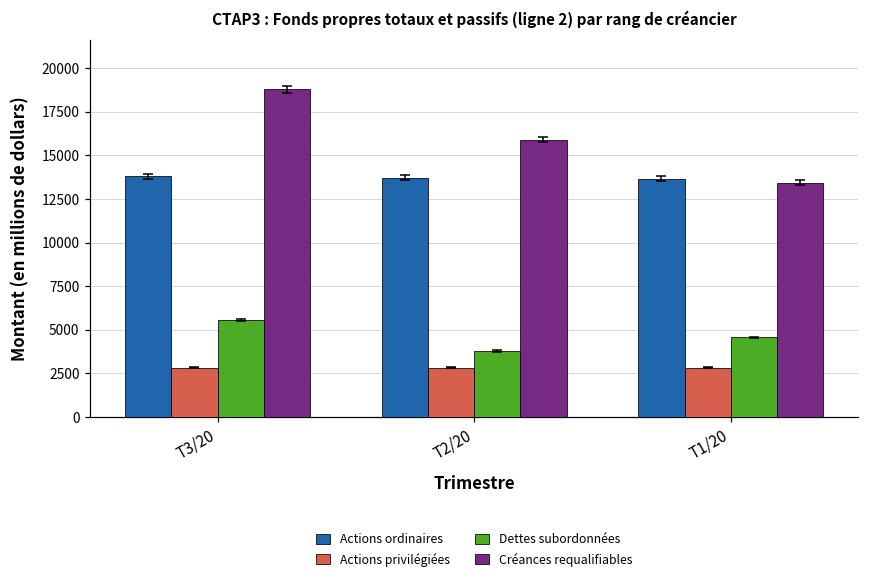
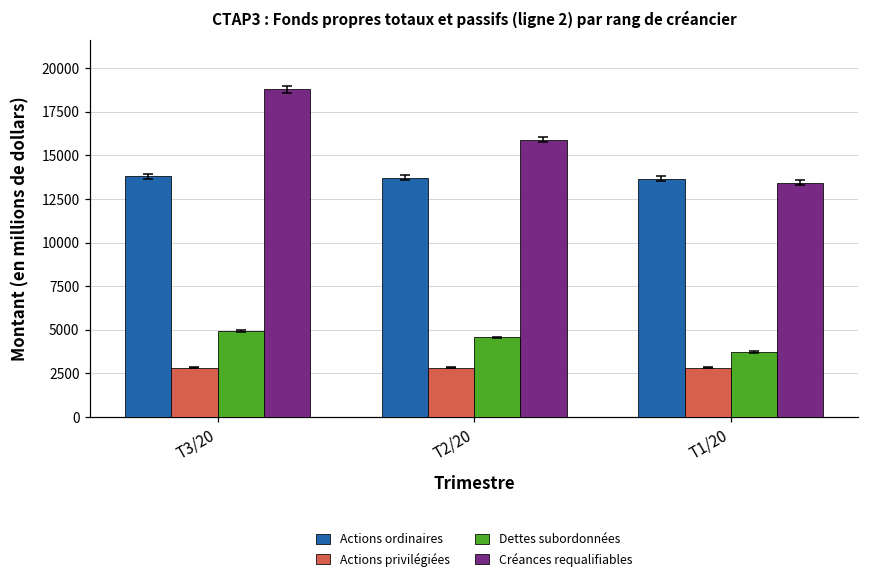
  {
    "Actions privilégiées": {
      "T3/20": 2800,
      "T2/20": 2800,
      "T1/20": 2800
    },
    "Dettes subordonnées": {
-     "T3/20": 5600,
-     "T2/20": 3800,
-     "T1/20": 4600
+     "T3/20": 4900,
+     "T2/20": 4600,
+     "T1/20": 3700
    },
    "Créances requalifiables": {
      "T3/20": 18800,
      "T2/20": 15900,
      "T1/20": 13400
    }
  }
